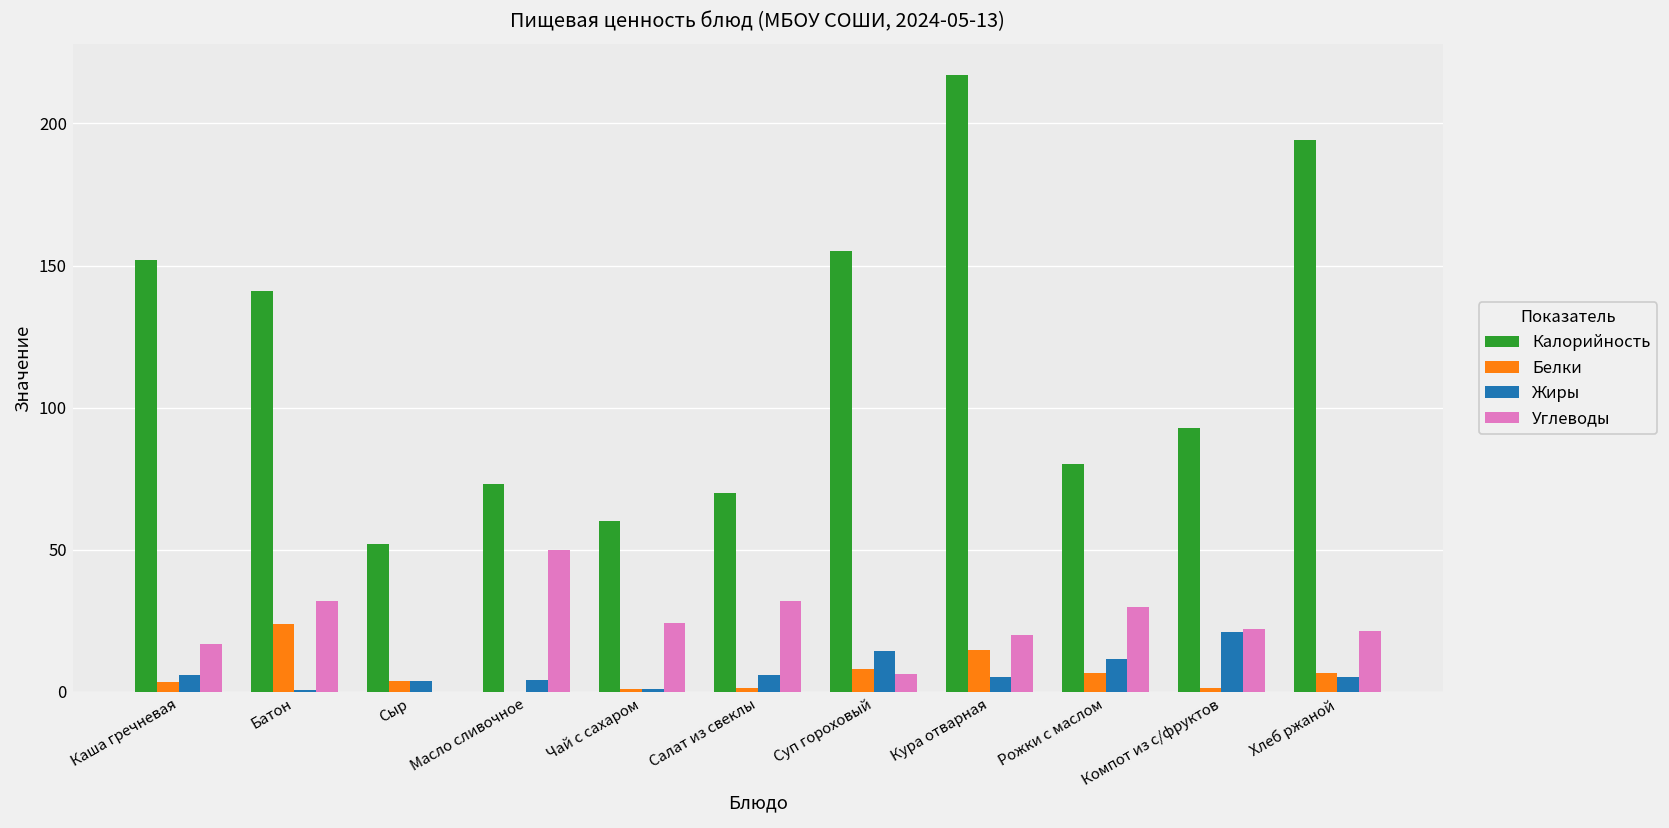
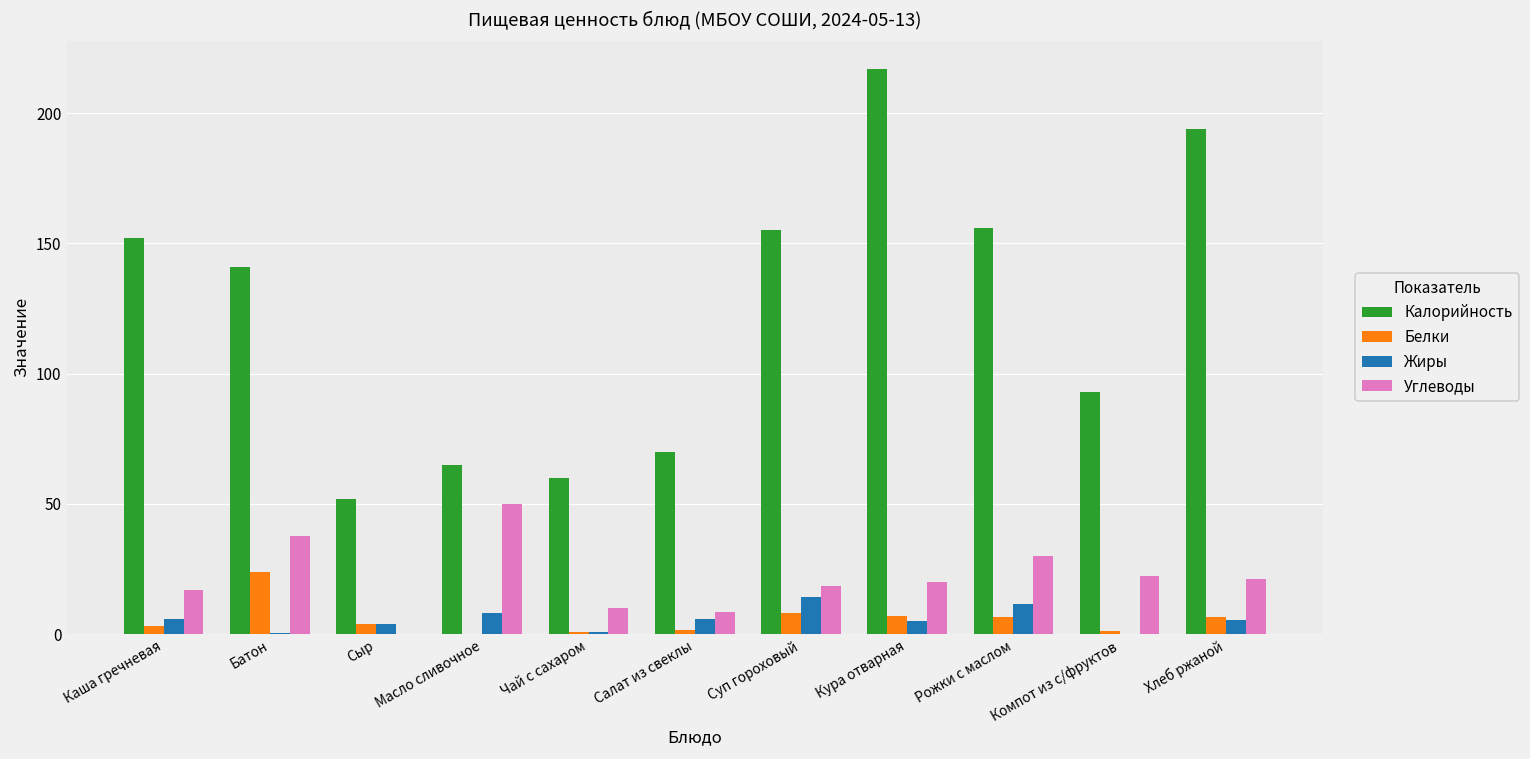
  {
    "Калорийность": {
      "Каша гречневая": 152,
      "Батон": 141,
      "Сыр": 52,
-     "Масло сливочное": 73,
+     "Масло сливочное": 65,
      "Чай с сахаром": 60,
      "Салат из свеклы": 70,
      "Суп гороховый": 155,
      "Кура отварная": 217,
-     "Рожки с маслом": 80,
+     "Рожки с маслом": 156,
      "Компот из с/фруктов": 93,
      "Хлеб ржаной": 194
    },
    "Белки": {
      "Каша гречневая": 3,
      "Батон": 24,
      "Сыр": 4,
      "Масло сливочное": 0,
      "Салат из свеклы": 2,
      "Суп гороховый": 8,
-     "Кура отварная": 15,
+     "Кура отварная": 7,
      "Рожки с маслом": 7,
      "Компот из с/фруктов": 1,
      "Хлеб ржаной": 7
    },
    "Жиры": {
      "Каша гречневая": 6,
      "Сыр": 4,
-     "Масло сливочное": 4,
+     "Масло сливочное": 8,
      "Салат из свеклы": 6,
      "Суп гороховый": 14,
      "Кура отварная": 5,
      "Рожки с маслом": 12,
-     "Компот из с/фруктов": 21,
+     "Компот из с/фруктов": 0,
      "Хлеб ржаной": 5
    },
    "Углеводы": {
      "Каша гречневая": 17,
-     "Батон": 32,
+     "Батон": 38,
      "Сыр": 0,
      "Масло сливочное": 50,
-     "Чай с сахаром": 24,
-     "Салат из свеклы": 32,
-     "Суп гороховый": 6,
+     "Чай с сахаром": 10,
+     "Салат из свеклы": 9,
+     "Суп гороховый": 18,
      "Кура отварная": 20,
      "Рожки с маслом": 30,
      "Компот из с/фруктов": 22,
      "Хлеб ржаной": 21
    }
  }
